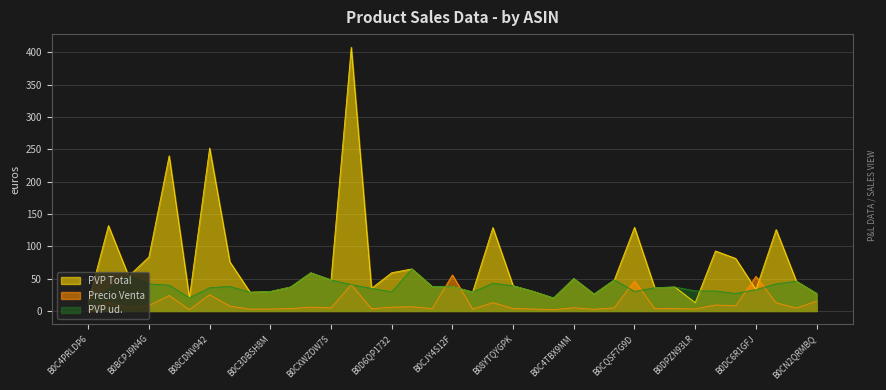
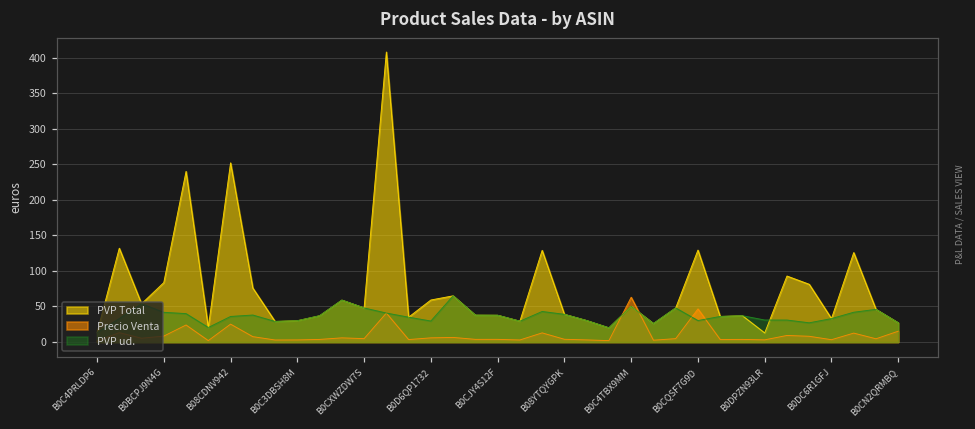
  {
    "PVP Total": {
      "B0BCPJ9N4G": 80,
      "B08CDNV942": 250,
      "B0D6QP1732": 60,
      "B0CQSF7G9D": 130,
      "B0DPZN93LR": 10
    },
    "Precio Venta": {
      "B0BCPJ9N4G": 10,
      "B08CDNV942": 30,
      "B0C3DBSH8M": 0,
      "B0CXWZDW7S": 0,
      "B0D6QP1732": 10,
-     "B0CJY4S12F": 60,
+     "B0CJY4S12F": 0,
      "B08YTQYGPK": 0,
-     "B0C4TBX9MM": 10,
+     "B0C4TBX9MM": 60,
      "B0CQSF7G9D": 50,
      "B0DPZN93LR": 0,
-     "B0DC6R1GFJ": 50,
+     "B0DC6R1GFJ": 0,
      "B0CN2QRMBQ": 20
    },
    "PVP ud.": {
      "B0BCPJ9N4G": 40,
      "B08CDNV942": 40,
      "B0D6QP1732": 30,
      "B0CQSF7G9D": 30,
      "B0DPZN93LR": 30
    }
  }
